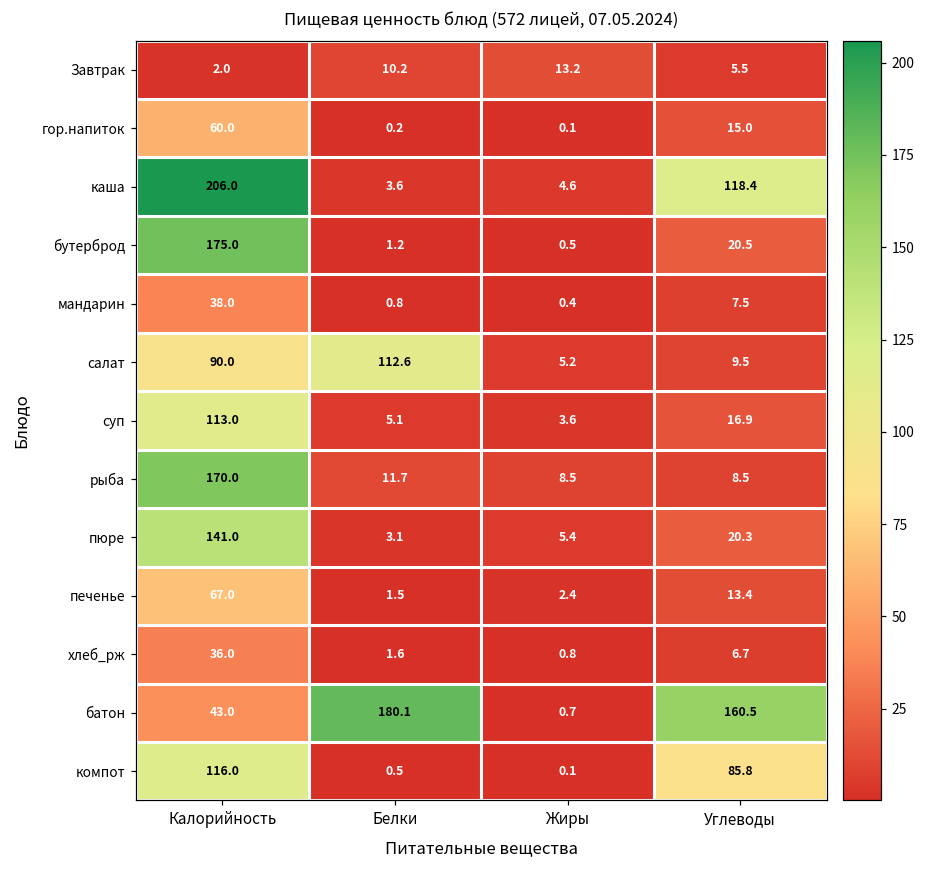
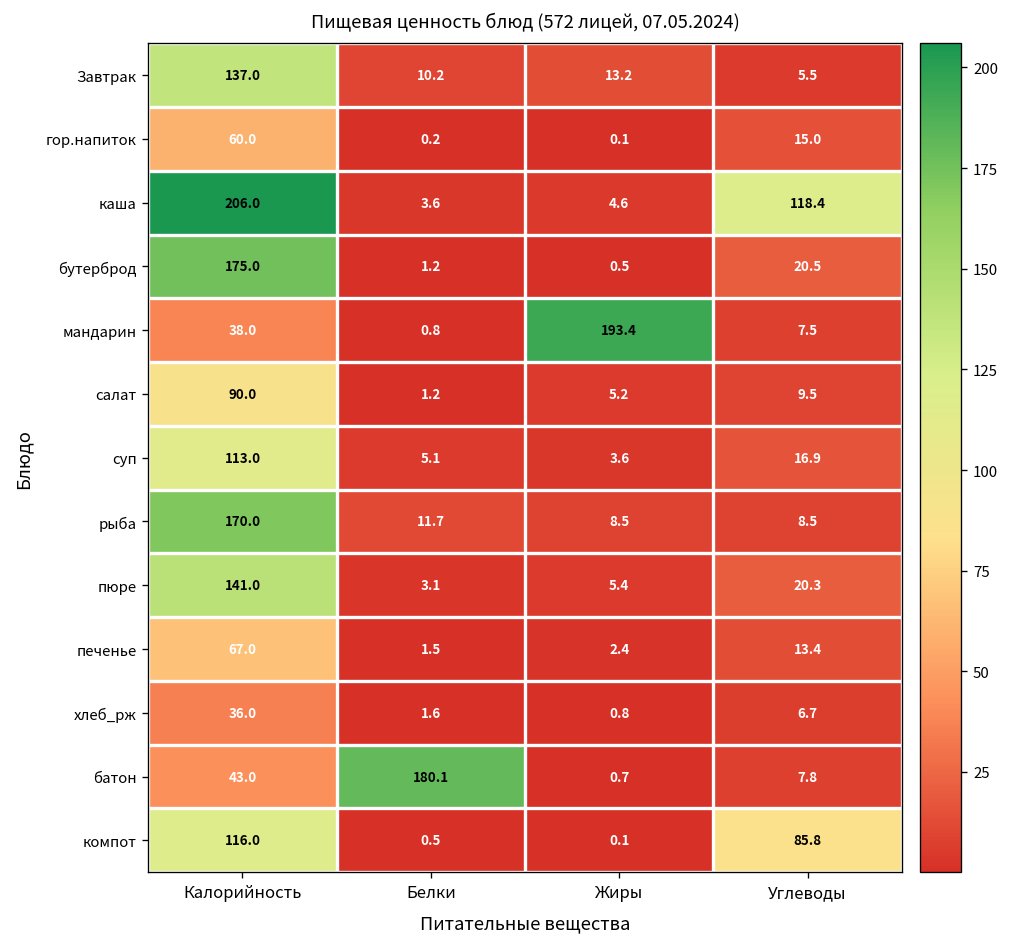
  {
    "Завтрак": {
-     "Калорийность": 2.0,
+     "Калорийность": 137.0,
      "Белки": 10.2,
      "Жиры": 13.2,
      "Углеводы": 5.5
    },
    "гор.напиток": {
      "Калорийность": 60.0,
      "Белки": 0.2,
      "Жиры": 0.1,
      "Углеводы": 15.0
    },
    "каша": {
      "Калорийность": 206.0,
      "Белки": 3.6,
      "Жиры": 4.6,
      "Углеводы": 118.4
    },
    "бутерброд": {
      "Калорийность": 175.0,
      "Белки": 1.2,
      "Жиры": 0.5,
      "Углеводы": 20.5
    },
    "мандарин": {
      "Калорийность": 38.0,
      "Белки": 0.8,
-     "Жиры": 0.4,
+     "Жиры": 193.4,
      "Углеводы": 7.5
    },
    "салат": {
      "Калорийность": 90.0,
-     "Белки": 112.6,
+     "Белки": 1.2,
      "Жиры": 5.2,
      "Углеводы": 9.5
    },
    "суп": {
      "Калорийность": 113.0,
      "Белки": 5.1,
      "Жиры": 3.6,
      "Углеводы": 16.9
    },
    "рыба": {
      "Калорийность": 170.0,
      "Белки": 11.7,
      "Жиры": 8.5,
      "Углеводы": 8.5
    },
    "пюре": {
      "Калорийность": 141.0,
      "Белки": 3.1,
      "Жиры": 5.4,
      "Углеводы": 20.3
    },
    "печенье": {
      "Калорийность": 67.0,
      "Белки": 1.5,
      "Жиры": 2.4,
      "Углеводы": 13.4
    },
    "хлеб_рж": {
      "Калорийность": 36.0,
      "Белки": 1.6,
      "Жиры": 0.8,
      "Углеводы": 6.7
    },
    "батон": {
      "Калорийность": 43.0,
      "Белки": 180.1,
      "Жиры": 0.7,
-     "Углеводы": 160.5
+     "Углеводы": 7.8
    },
    "компот": {
      "Калорийность": 116.0,
      "Белки": 0.5,
      "Жиры": 0.1,
      "Углеводы": 85.8
    }
  }
